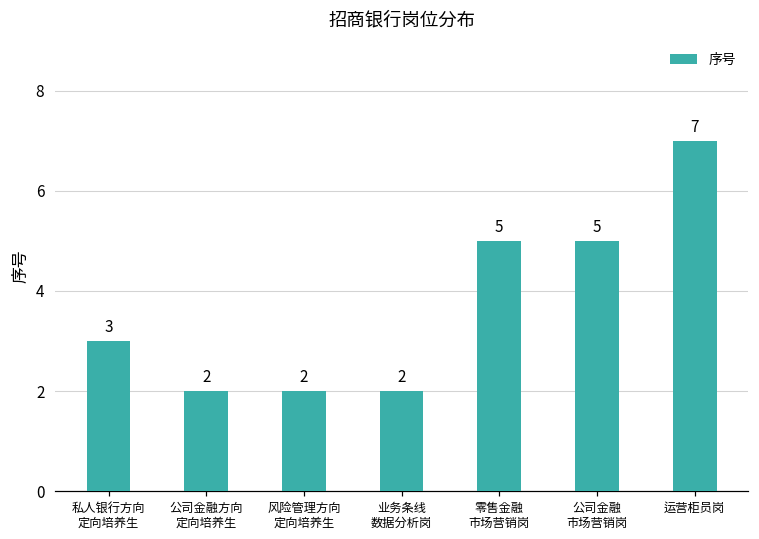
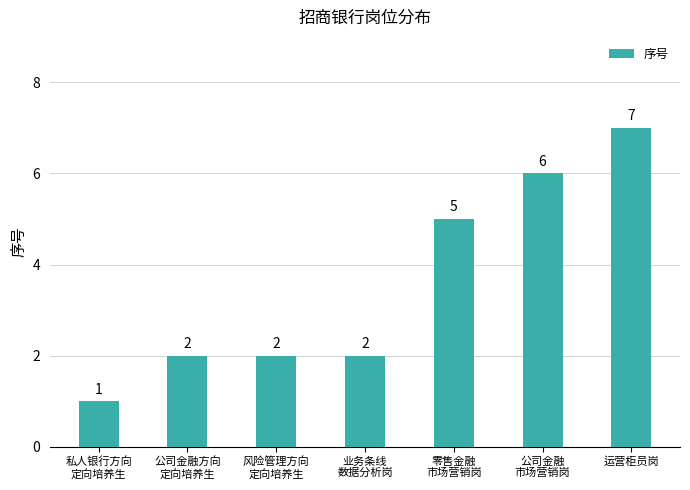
  {
-   "私人银行方向 定向培养生": 3,
+   "私人银行方向 定向培养生": 1,
    "公司金融方向 定向培养生": 2,
    "风险管理方向 定向培养生": 2,
    "业务条线 数据分析岗": 2,
    "零售金融 市场营销岗": 5,
-   "公司金融 市场营销岗": 5,
+   "公司金融 市场营销岗": 6,
    "运营柜员岗": 7
  }
